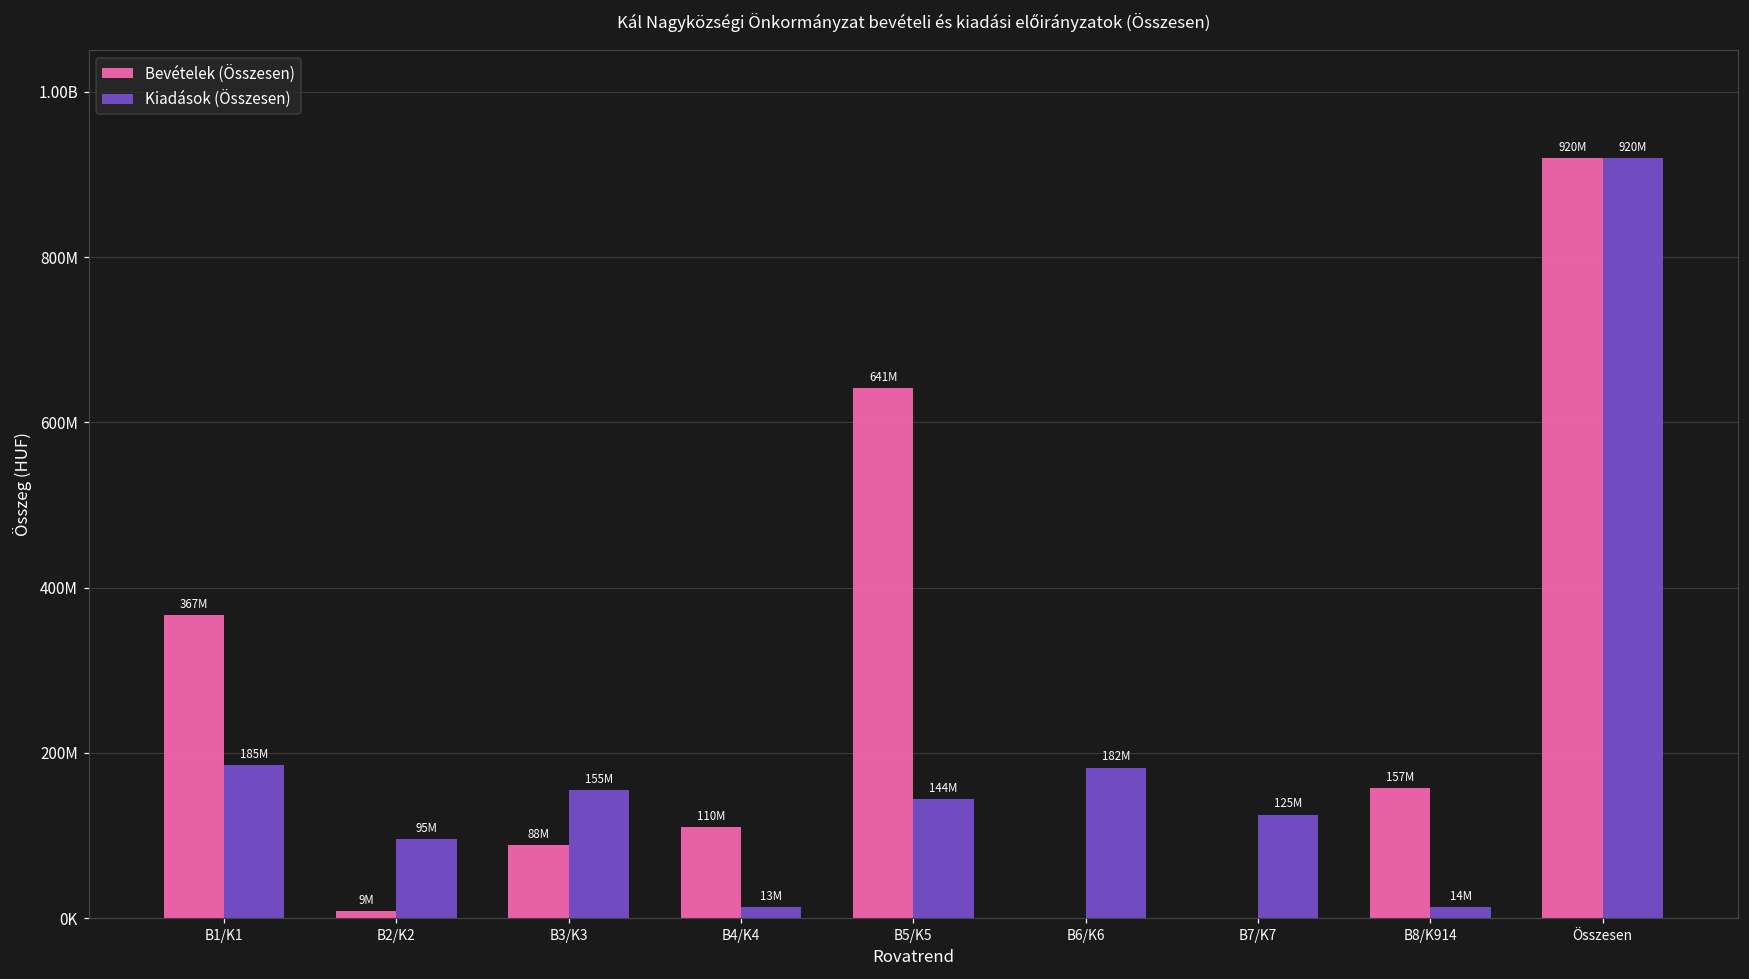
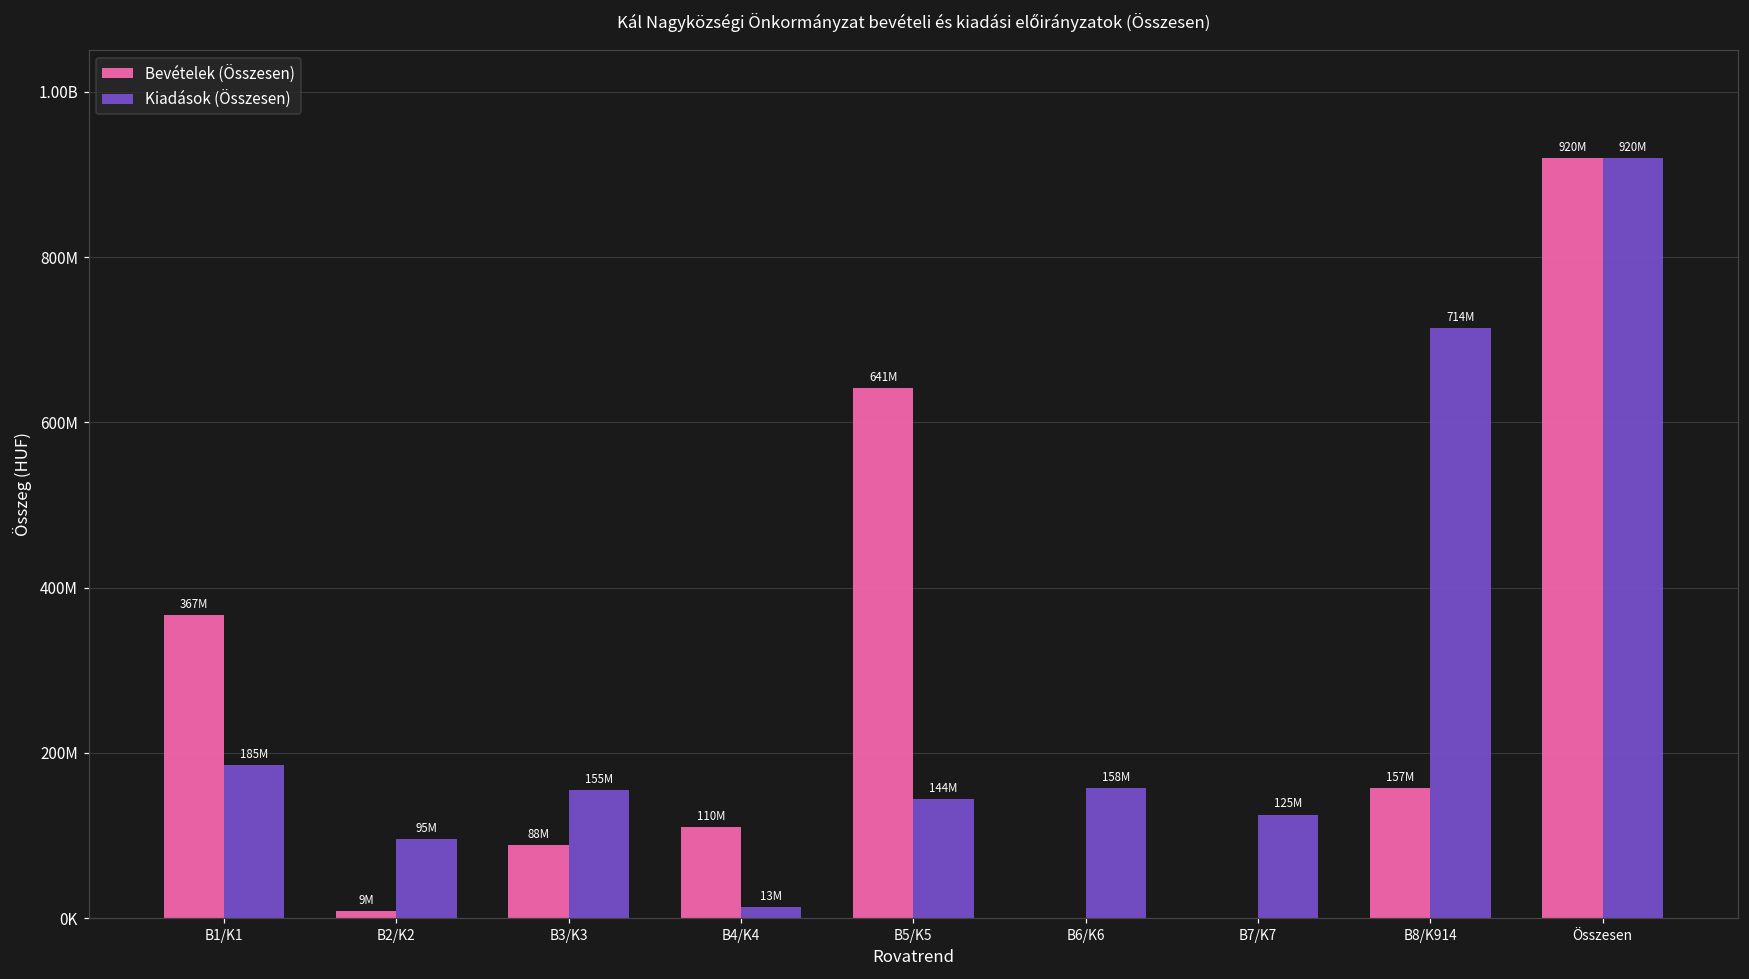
  {
    "Bevételek (Összesen)": {
      "B1/K1": "367M",
      "B2/K2": "9M",
      "B3/K3": "88M",
      "B4/K4": "110M",
      "B5/K5": "641M",
      "B8/K914": "157M",
      "Összesen": "920M"
    },
    "Kiadások (Összesen)": {
      "B1/K1": "185M",
      "B2/K2": "95M",
      "B3/K3": "155M",
      "B4/K4": "13M",
      "B5/K5": "144M",
-     "B6/K6": "182M",
+     "B6/K6": "158M",
      "B7/K7": "125M",
-     "B8/K914": "14M",
+     "B8/K914": "714M",
      "Összesen": "920M"
    }
  }
